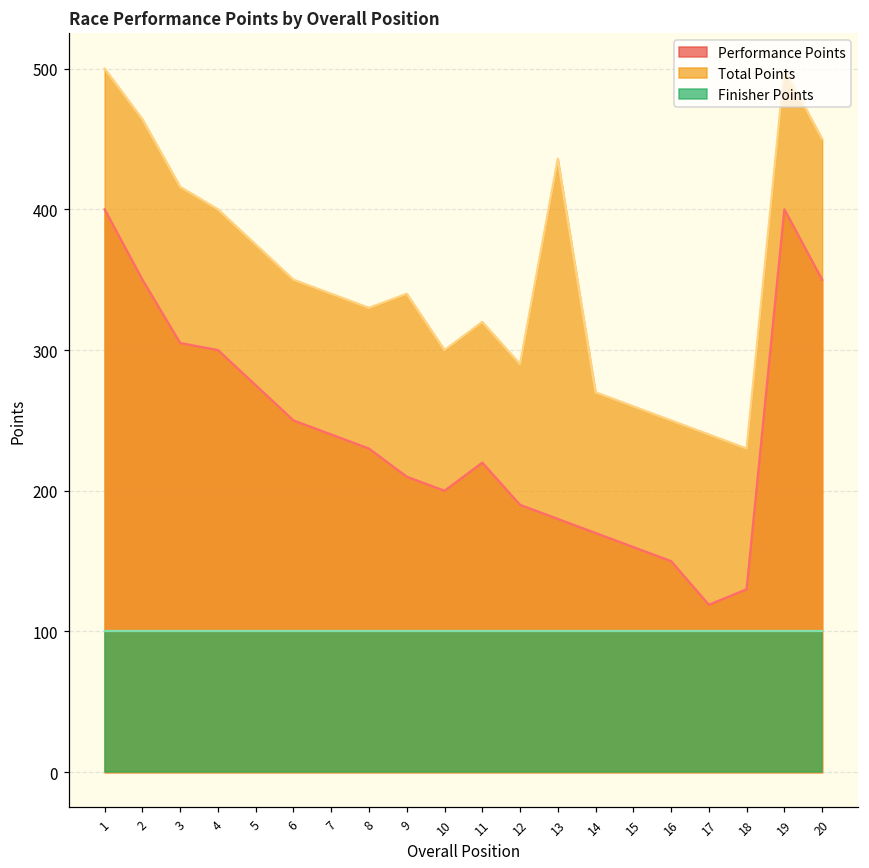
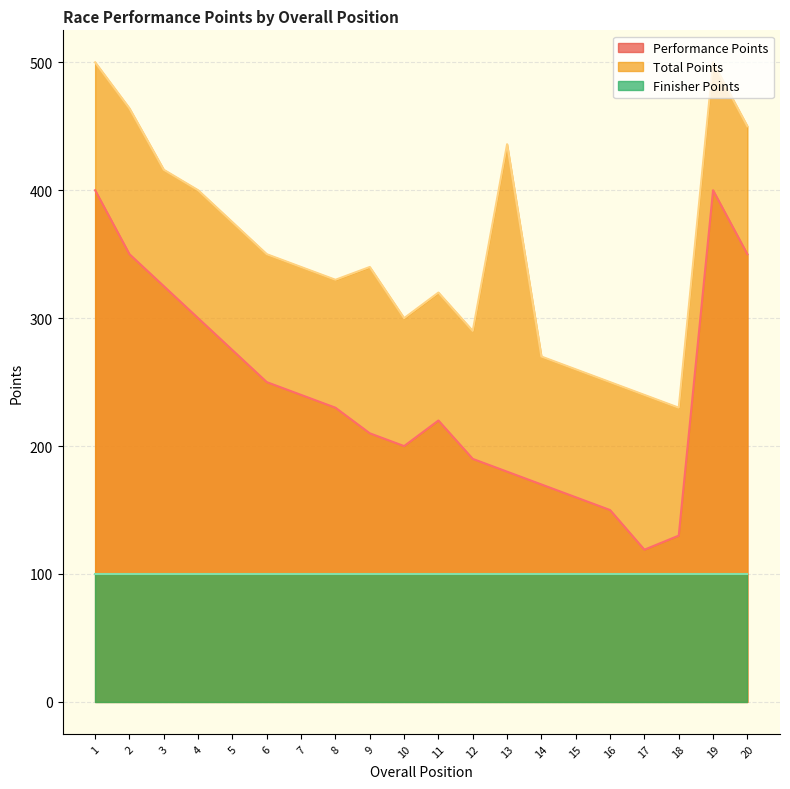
  {
    "Performance Points": {
      "1": 400,
      "2": 350,
-     "3": 305,
+     "3": 325,
      "4": 300,
      "5": 275,
      "6": 250,
      "7": 240,
      "8": 230,
      "9": 210,
      "10": 200,
      "11": 220,
      "12": 190,
      "13": 180,
      "14": 170,
      "15": 160,
      "16": 150,
      "17": 119,
      "18": 130,
      "19": 400,
      "20": 350
    },
    "Total Points": {
      "1": 500,
      "2": 464,
      "3": 416,
      "4": 400,
      "5": 375,
      "6": 350,
      "7": 340,
      "8": 330,
      "9": 340,
      "10": 300,
      "11": 320,
      "12": 290,
      "13": 436,
      "14": 270,
      "15": 260,
      "16": 250,
      "17": 240,
      "18": 230,
      "20": 450
    },
    "Finisher Points": {
      "1": 100,
      "2": 100,
      "3": 100,
      "4": 100,
      "5": 100,
      "6": 100,
      "7": 100,
      "8": 100,
      "9": 100,
      "10": 100,
      "11": 100,
      "12": 100,
      "13": 100,
      "14": 100,
      "15": 100,
      "16": 100,
      "17": 100,
      "18": 100,
      "19": 100,
      "20": 100
    }
  }
